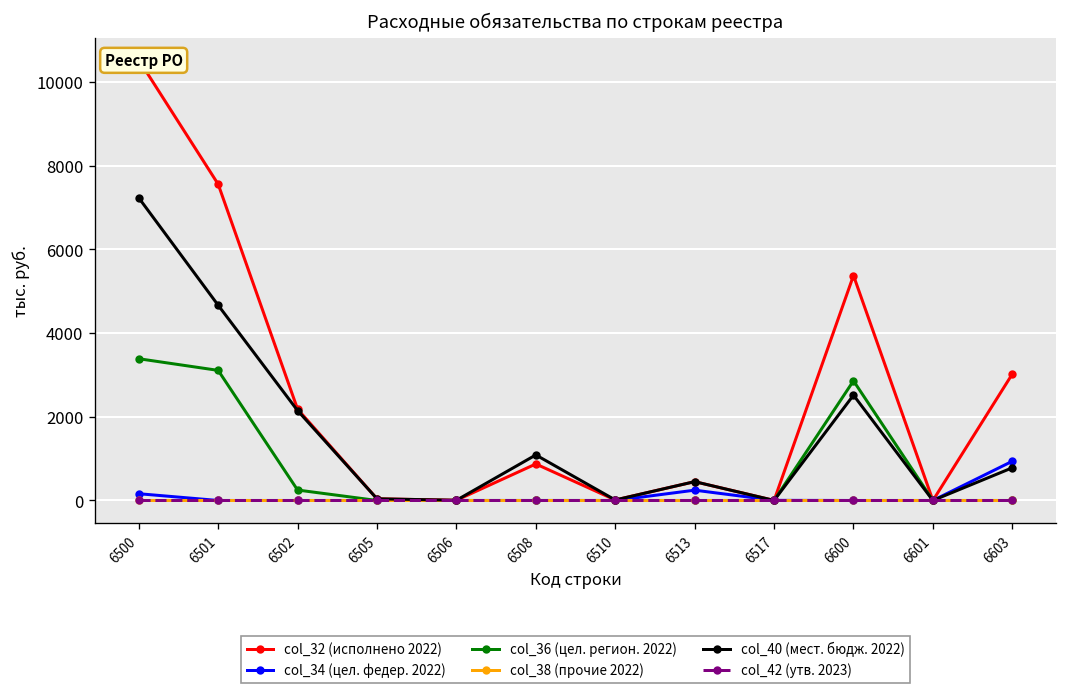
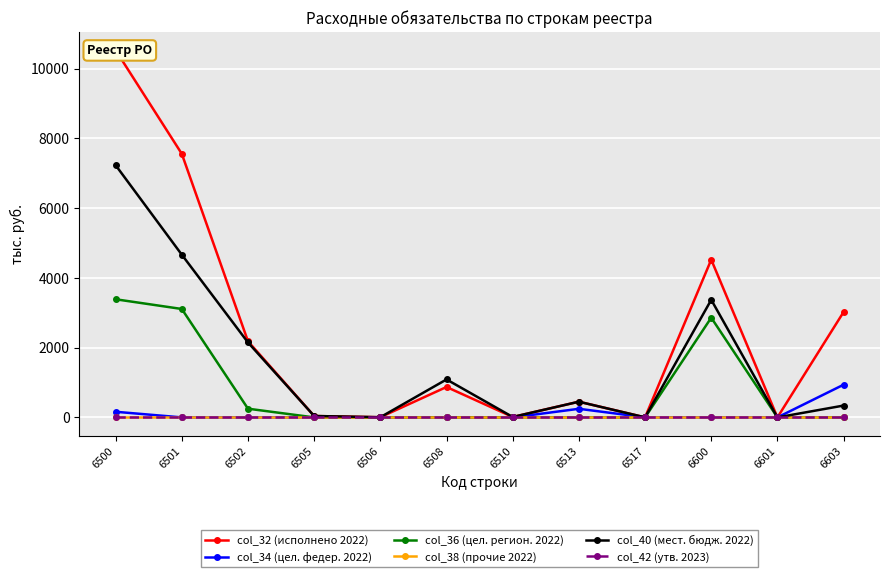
  {
    "col_32 (исполнено 2022)": {
      "6501": 7600,
      "6508": 900,
-     "6600": 5400,
+     "6600": 4500,
      "6603": 3000
    },
    "col_34 (цел. федер. 2022)": {
      "6500": 200,
      "6513": 200,
      "6603": 900
    },
    "col_36 (цел. регион. 2022)": {
      "6500": 3400,
      "6501": 3100,
      "6502": 200,
      "6600": 2900
    },
    "col_42 (утв. 2023)": {
      "6500": 0
    },
    "col_40 (мест. бюдж. 2022)": {
      "6500": 7200,
      "6501": 4700,
      "6508": 1100,
-     "6600": 2500,
-     "6603": 800
+     "6600": 3400,
+     "6603": 300
    }
  }
